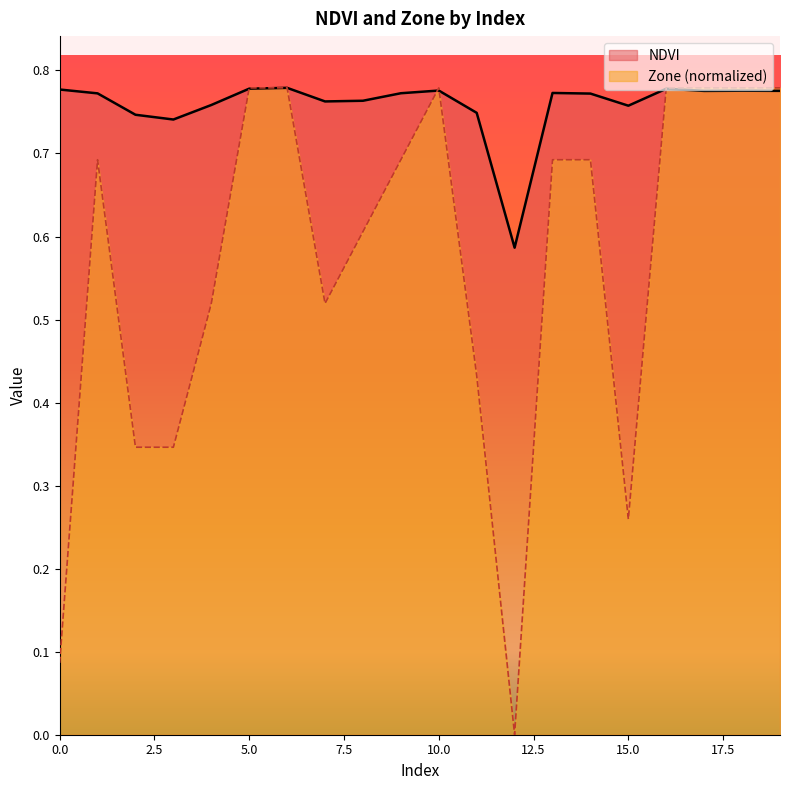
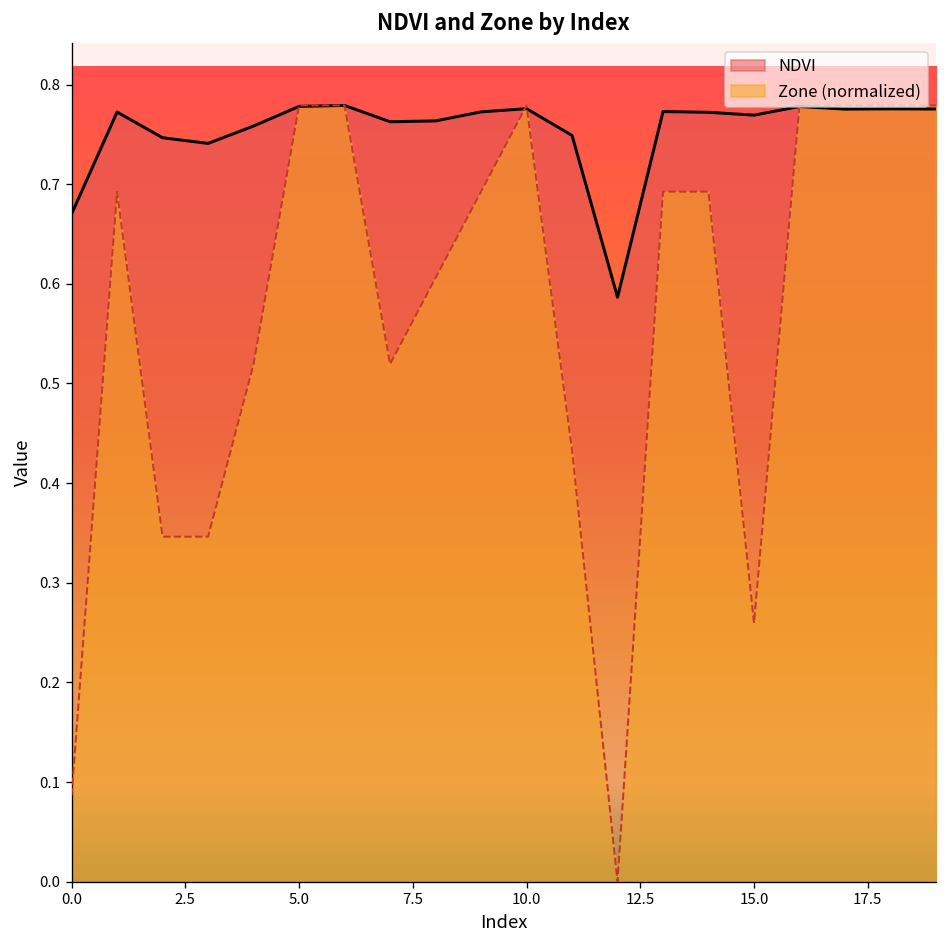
  {
    "NDVI": {
-     "0.0": 0.78,
+     "0.0": 0.67,
      "10.0": 0.78,
-     "15.0": 0.76
+     "15.0": 0.77
    },
    "Zone (normalized)": {
      "0.0": 0.09,
      "10.0": 0.78,
      "15.0": 0.26
    }
  }
